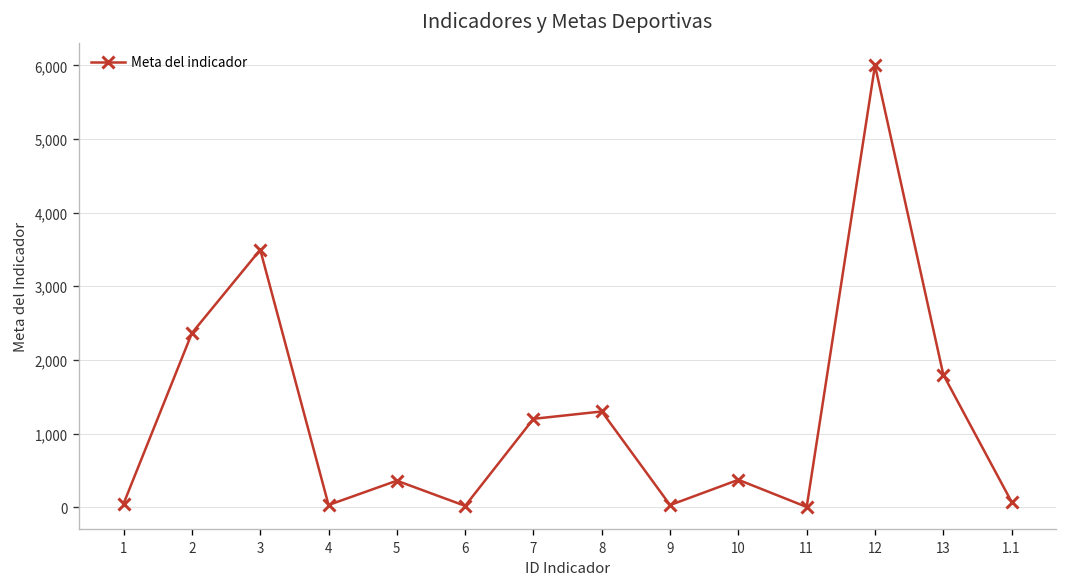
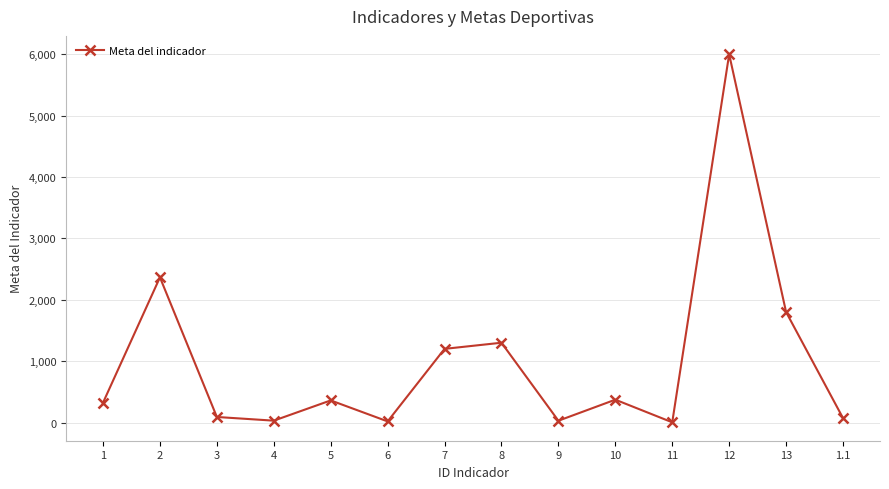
  {
-   "1": "100",
+   "1": "300",
    "2": "2,400",
-   "3": "3,500",
+   "3": "100",
    "4": "0",
    "5": "400",
    "6": "0",
    "7": "1,200",
    "8": "1,300",
    "9": "0",
    "10": "400",
    "11": "0",
    "12": "6,000",
    "13": "1,800",
    "1.1": "100"
  }
